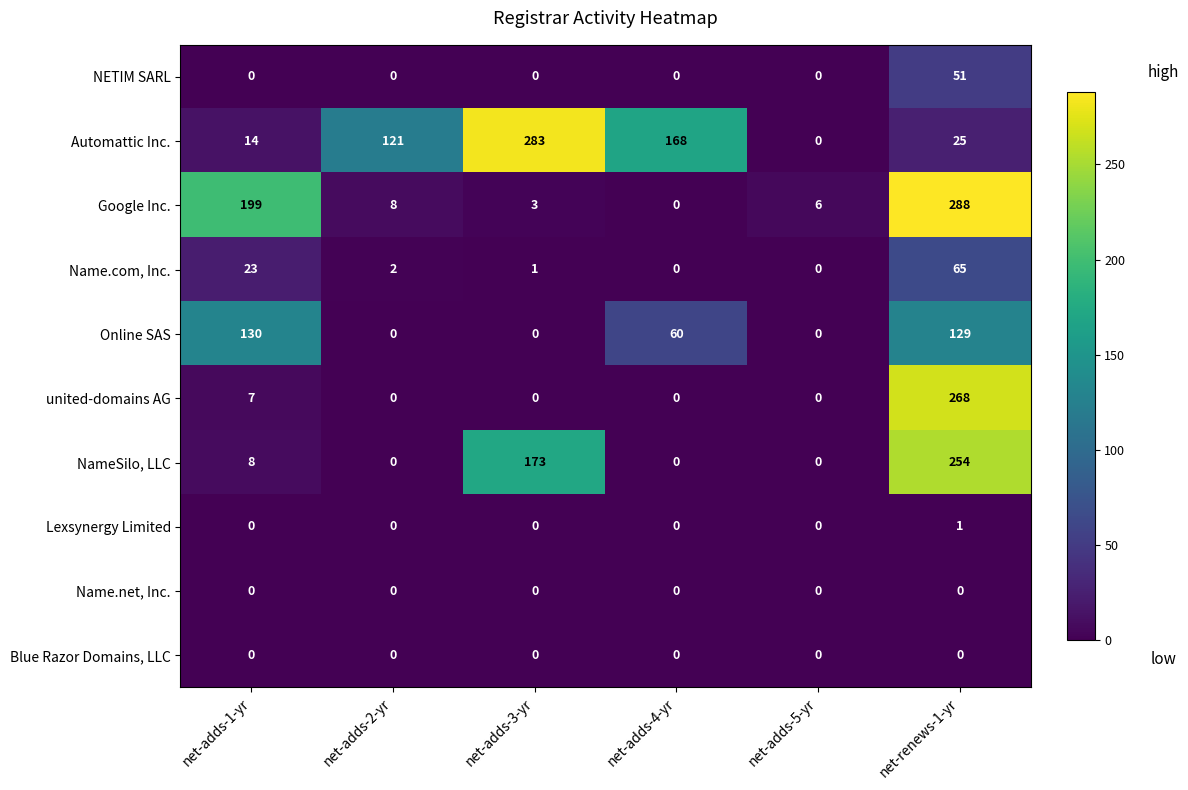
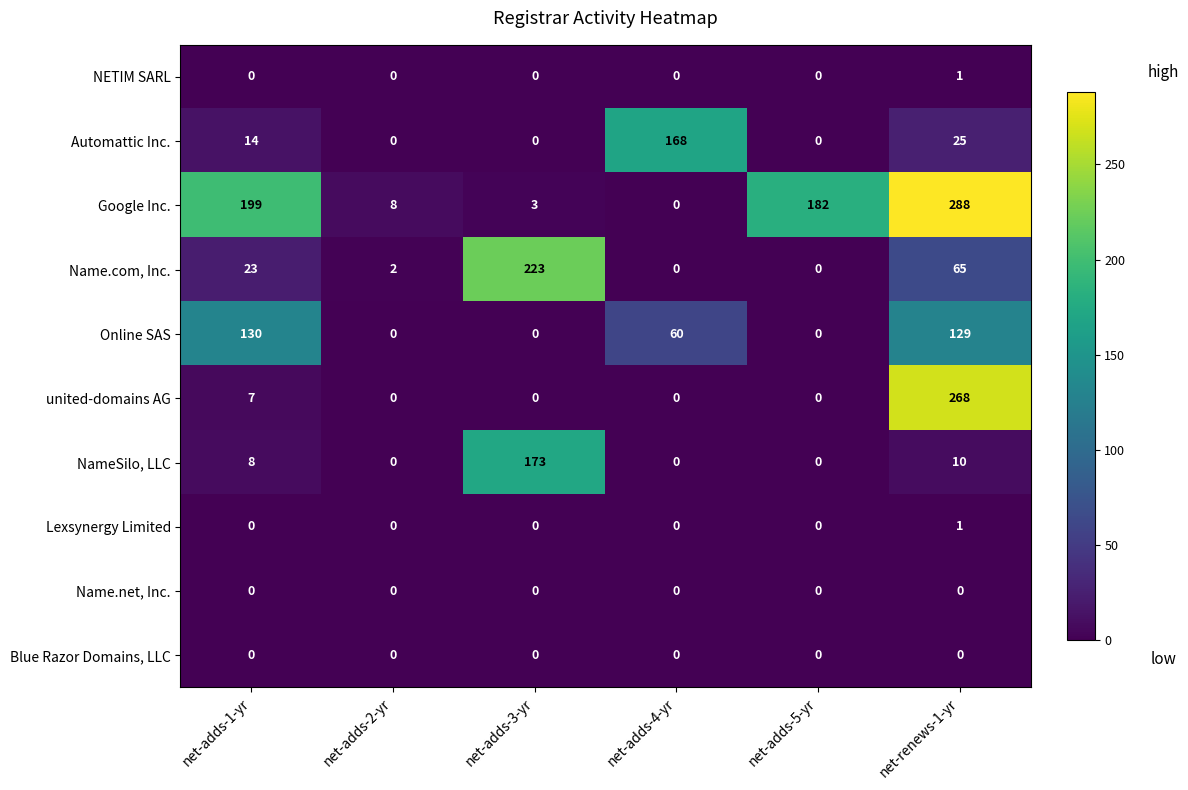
  {
    "NETIM SARL": {
      "net-adds-1-yr": 0,
      "net-adds-2-yr": 0,
      "net-adds-3-yr": 0,
      "net-adds-4-yr": 0,
      "net-adds-5-yr": 0,
-     "net-renews-1-yr": 51
+     "net-renews-1-yr": 1
    },
    "Automattic Inc.": {
      "net-adds-1-yr": 14,
-     "net-adds-2-yr": 121,
-     "net-adds-3-yr": 283,
+     "net-adds-2-yr": 0,
+     "net-adds-3-yr": 0,
      "net-adds-4-yr": 168,
      "net-adds-5-yr": 0,
      "net-renews-1-yr": 25
    },
    "Google Inc.": {
      "net-adds-1-yr": 199,
      "net-adds-2-yr": 8,
      "net-adds-3-yr": 3,
      "net-adds-4-yr": 0,
-     "net-adds-5-yr": 6,
+     "net-adds-5-yr": 182,
      "net-renews-1-yr": 288
    },
    "Name.com, Inc.": {
      "net-adds-1-yr": 23,
      "net-adds-2-yr": 2,
-     "net-adds-3-yr": 1,
+     "net-adds-3-yr": 223,
      "net-adds-4-yr": 0,
      "net-adds-5-yr": 0,
      "net-renews-1-yr": 65
    },
    "Online SAS": {
      "net-adds-1-yr": 130,
      "net-adds-2-yr": 0,
      "net-adds-3-yr": 0,
      "net-adds-4-yr": 60,
      "net-adds-5-yr": 0,
      "net-renews-1-yr": 129
    },
    "united-domains AG": {
      "net-adds-1-yr": 7,
      "net-adds-2-yr": 0,
      "net-adds-3-yr": 0,
      "net-adds-4-yr": 0,
      "net-adds-5-yr": 0,
      "net-renews-1-yr": 268
    },
    "NameSilo, LLC": {
      "net-adds-1-yr": 8,
      "net-adds-2-yr": 0,
      "net-adds-3-yr": 173,
      "net-adds-4-yr": 0,
      "net-adds-5-yr": 0,
-     "net-renews-1-yr": 254
+     "net-renews-1-yr": 10
    },
    "Lexsynergy Limited": {
      "net-adds-1-yr": 0,
      "net-adds-2-yr": 0,
      "net-adds-3-yr": 0,
      "net-adds-4-yr": 0,
      "net-adds-5-yr": 0,
      "net-renews-1-yr": 1
    },
    "Name.net, Inc.": {
      "net-adds-1-yr": 0,
      "net-adds-2-yr": 0,
      "net-adds-3-yr": 0,
      "net-adds-4-yr": 0,
      "net-adds-5-yr": 0,
      "net-renews-1-yr": 0
    },
    "Blue Razor Domains, LLC": {
      "net-adds-1-yr": 0,
      "net-adds-2-yr": 0,
      "net-adds-3-yr": 0,
      "net-adds-4-yr": 0,
      "net-adds-5-yr": 0,
      "net-renews-1-yr": 0
    }
  }
